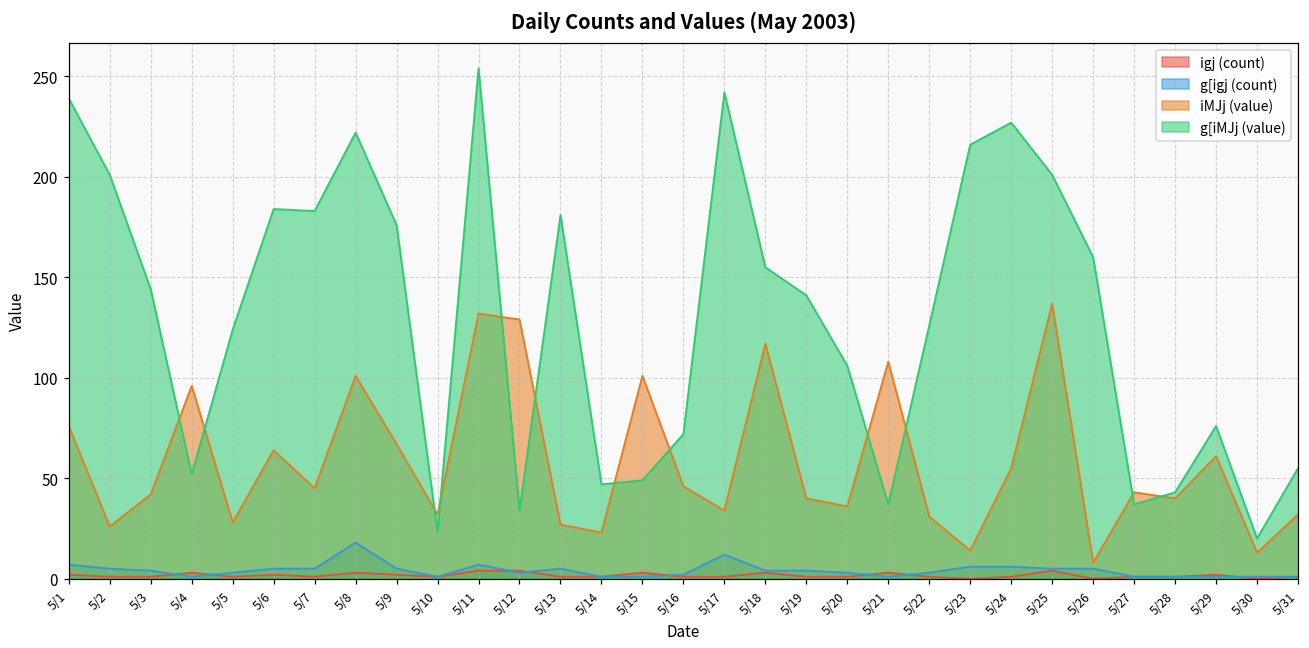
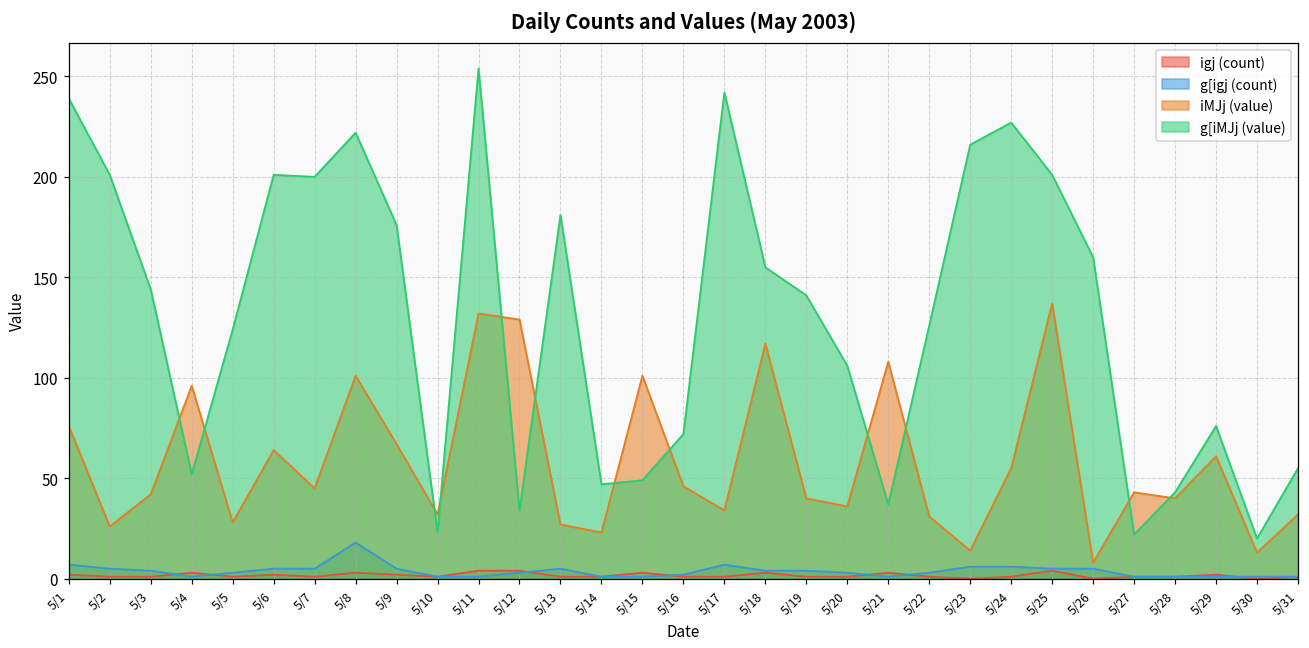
  {
    "g[igj (count)": {
      "5/1": 7,
      "5/2": 5,
      "5/3": 4,
      "5/4": 1,
      "5/5": 3,
      "5/6": 5,
      "5/7": 5,
      "5/8": 18,
      "5/9": 5,
-     "5/11": 7,
+     "5/11": 1,
      "5/13": 5,
      "5/15": 1,
-     "5/17": 12,
+     "5/17": 7,
      "5/19": 4,
      "5/20": 3,
      "5/21": 1,
      "5/22": 3,
      "5/23": 6,
      "5/24": 6,
      "5/26": 5
    },
    "g[iMJj (value)": {
      "5/1": 239,
      "5/2": 201,
      "5/3": 144,
      "5/4": 52,
      "5/5": 124,
-     "5/6": 184,
-     "5/7": 183,
+     "5/6": 201,
+     "5/7": 200,
      "5/8": 222,
      "5/9": 176,
      "5/10": 23,
      "5/11": 254,
      "5/12": 34,
      "5/13": 181,
      "5/14": 47,
      "5/15": 49,
      "5/16": 72,
      "5/17": 242,
      "5/18": 155,
      "5/19": 141,
      "5/20": 106,
      "5/21": 37,
      "5/22": 126,
      "5/23": 216,
      "5/24": 227,
      "5/25": 201,
      "5/26": 160,
-     "5/27": 37,
+     "5/27": 22,
      "5/28": 43,
      "5/29": 76,
      "5/30": 20,
      "5/31": 55
    }
  }
